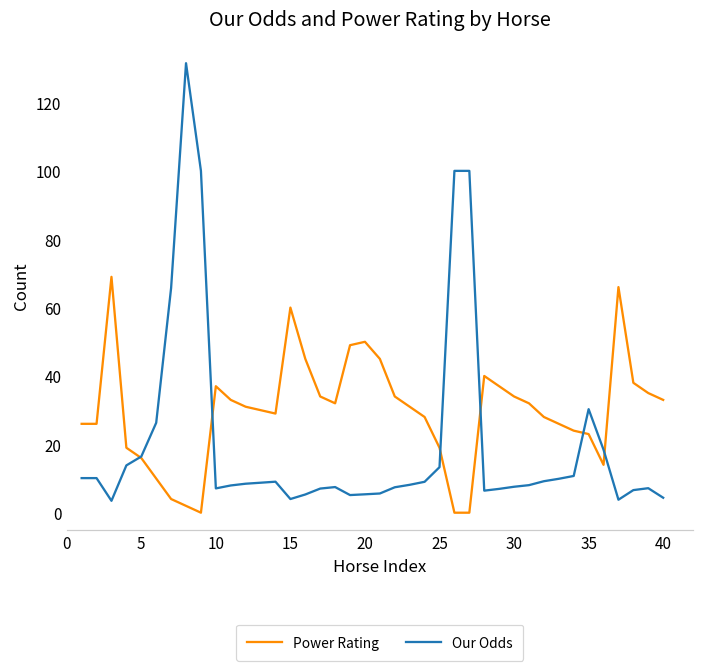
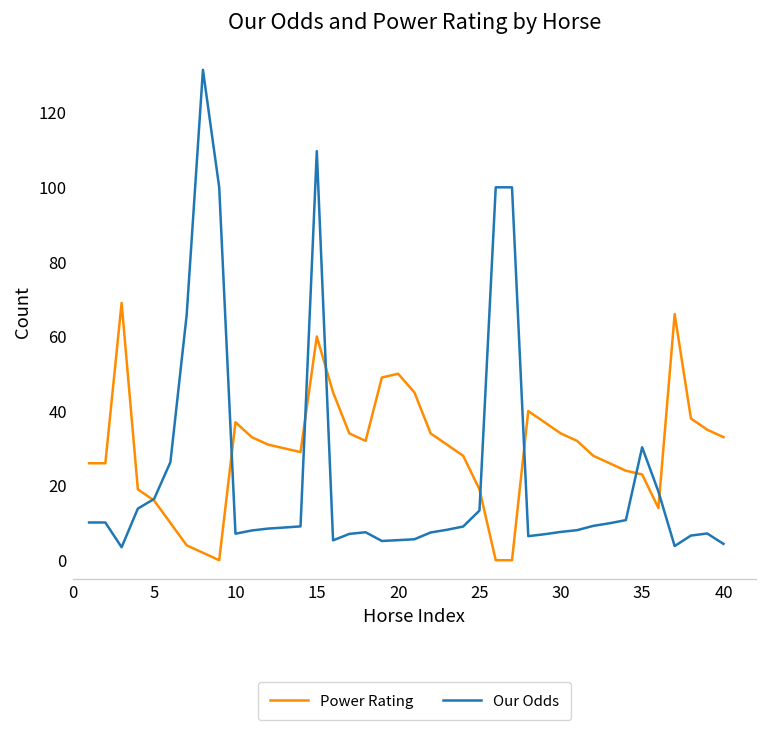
  {
    "Power Rating": {
      "10": 37,
      "15": 60,
      "20": 50,
      "25": 19,
      "30": 34,
      "35": 23,
      "40": 33
    },
    "Our Odds": {
      "10": 7,
-     "15": 4,
+     "15": 110,
      "20": 5,
      "25": 13,
      "30": 8,
      "35": 30,
      "40": 4
    }
  }
